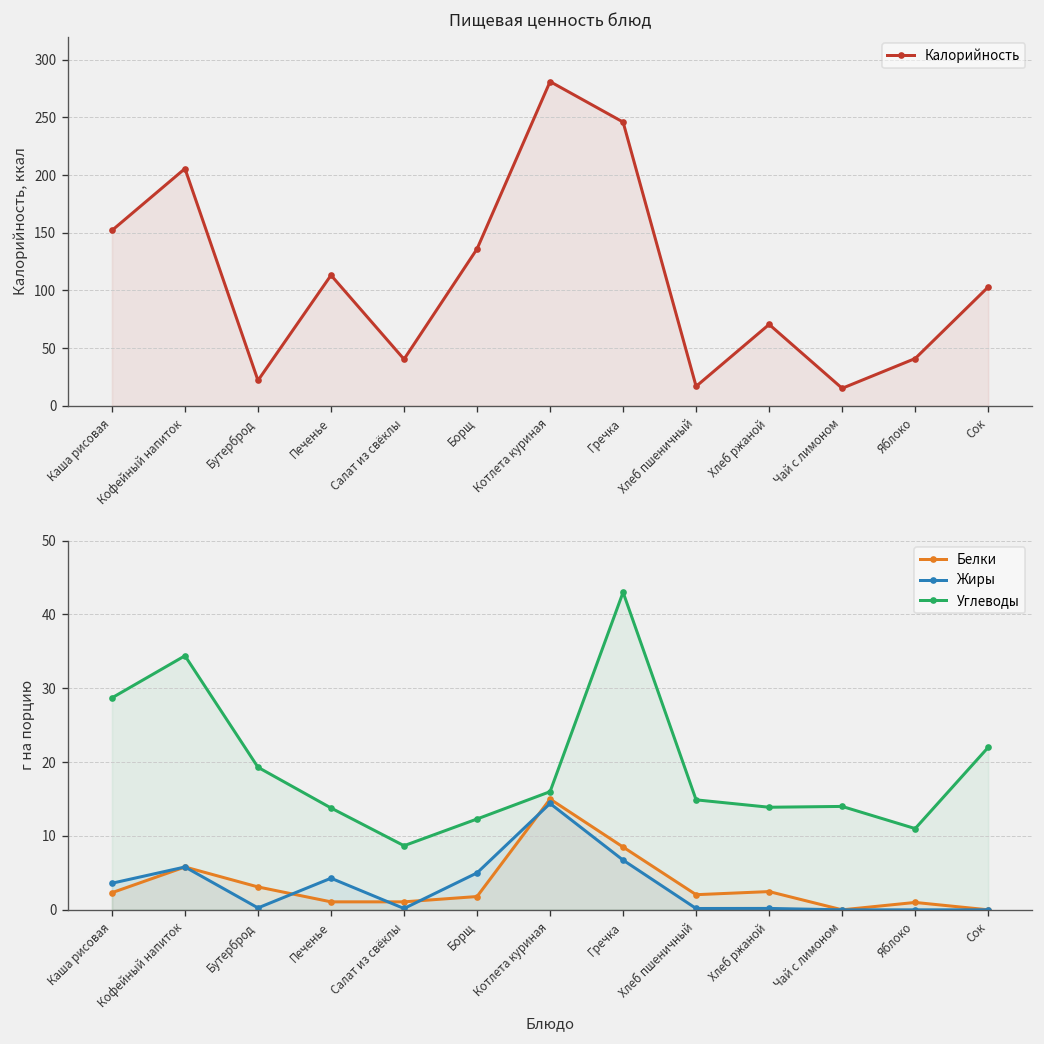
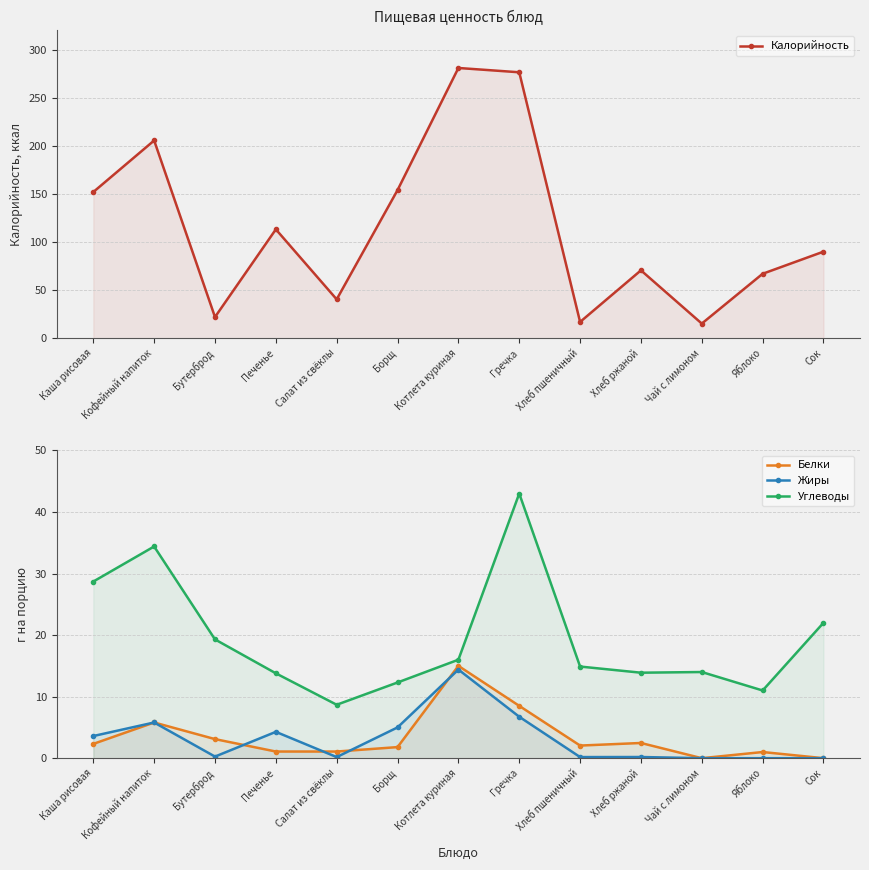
  {
    "Пищевая ценность блюд": {
      "Каша рисовая": 150,
      "Кофейный напиток": 210,
      "Бутерброд": 20,
      "Печенье": 110,
      "Салат из свёклы": 40,
-     "Борщ": 140,
+     "Борщ": 150,
      "Котлета куриная": 280,
-     "Гречка": 250,
+     "Гречка": 280,
      "Хлеб пшеничный": 20,
      "Хлеб ржаной": 70,
      "Чай с лимоном": 20,
-     "Яблоко": 40,
-     "Сок": 100
+     "Яблоко": 70,
+     "Сок": 90
    }
  }
